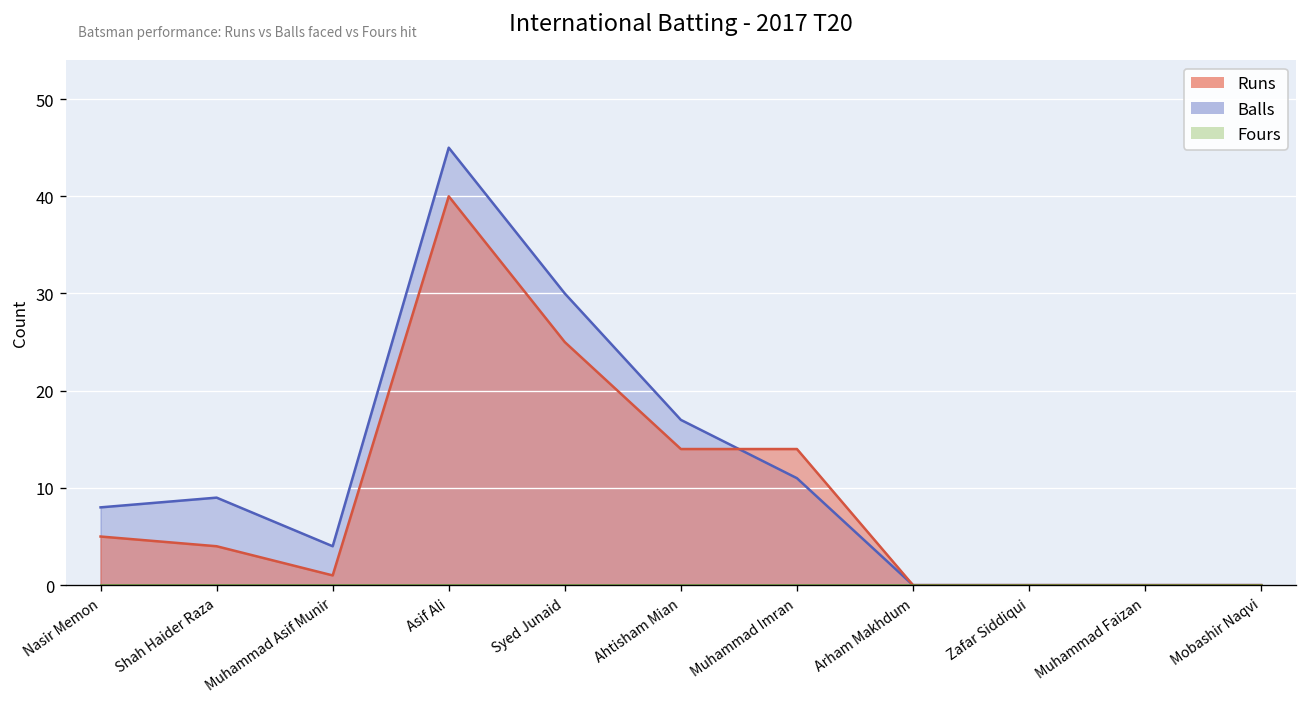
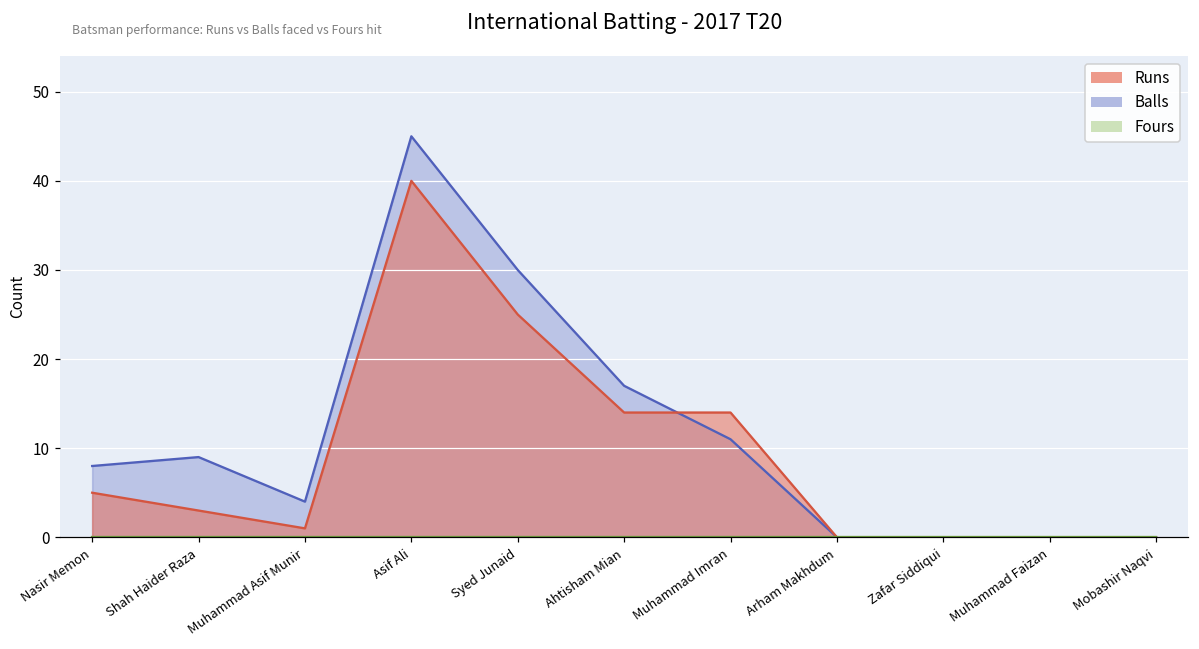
  {
    "Balls": {
      "Nasir Memon": 8,
      "Shah Haider Raza": 9,
      "Muhammad Asif Munir": 4,
      "Asif Ali": 45,
      "Syed Junaid": 30,
      "Ahtisham Mian": 17,
      "Muhammad Imran": 11
    },
    "Runs": {
      "Nasir Memon": 5,
-     "Shah Haider Raza": 4,
+     "Shah Haider Raza": 3,
      "Muhammad Asif Munir": 1,
      "Asif Ali": 40,
      "Syed Junaid": 25,
      "Ahtisham Mian": 14,
      "Muhammad Imran": 14
    },
    "Fours": {
      "Nasir Memon": 0,
      "Shah Haider Raza": 0,
      "Muhammad Asif Munir": 0,
      "Asif Ali": 0,
      "Syed Junaid": 0,
      "Ahtisham Mian": 0,
      "Muhammad Imran": 0
    }
  }
